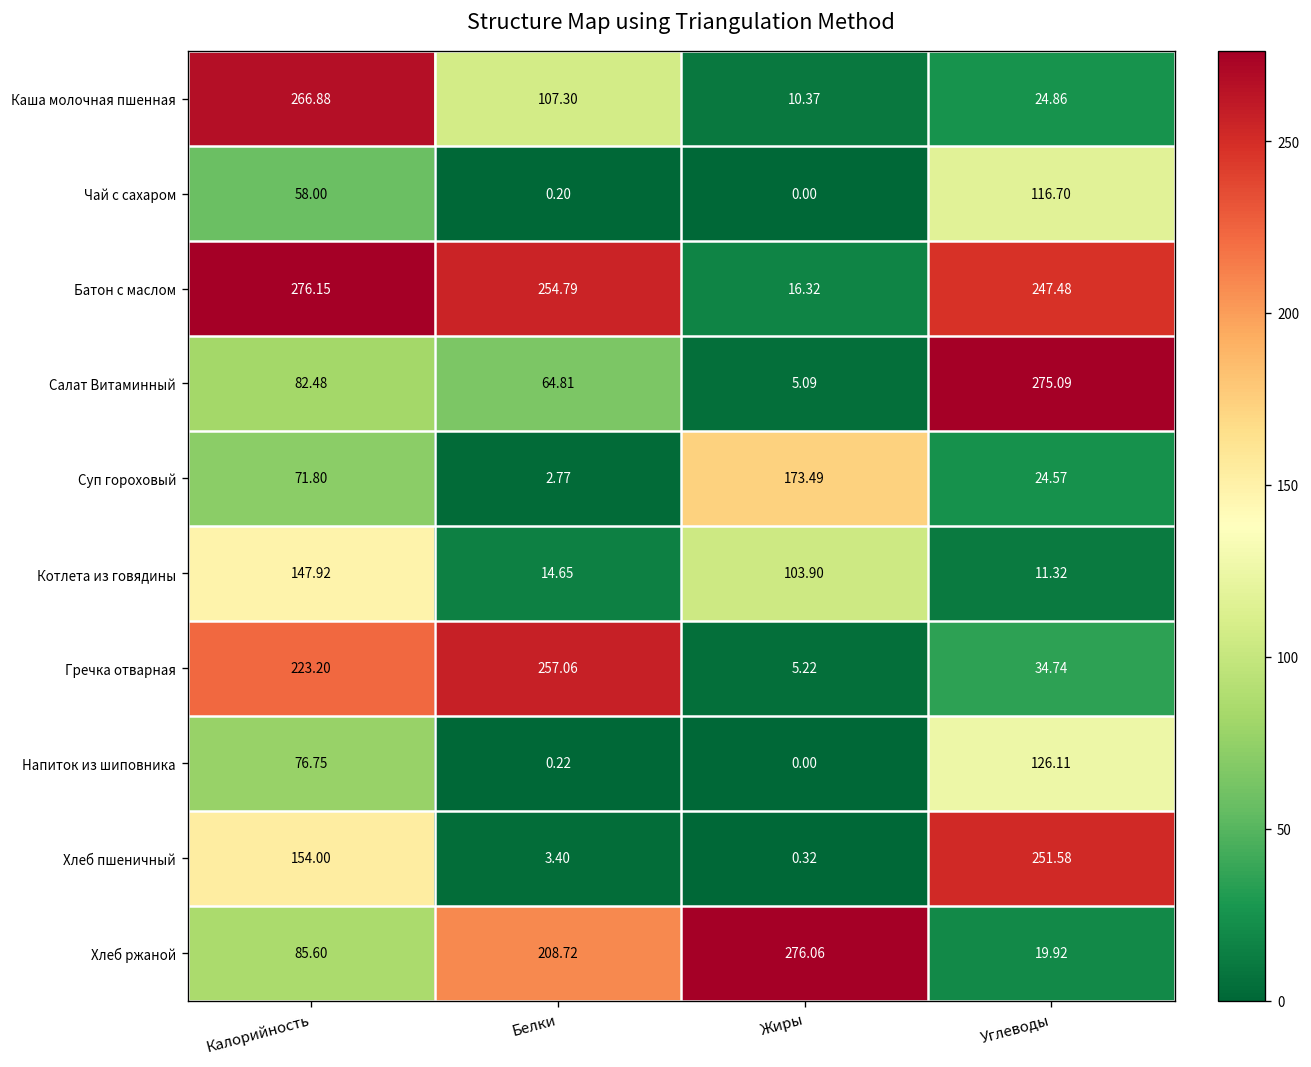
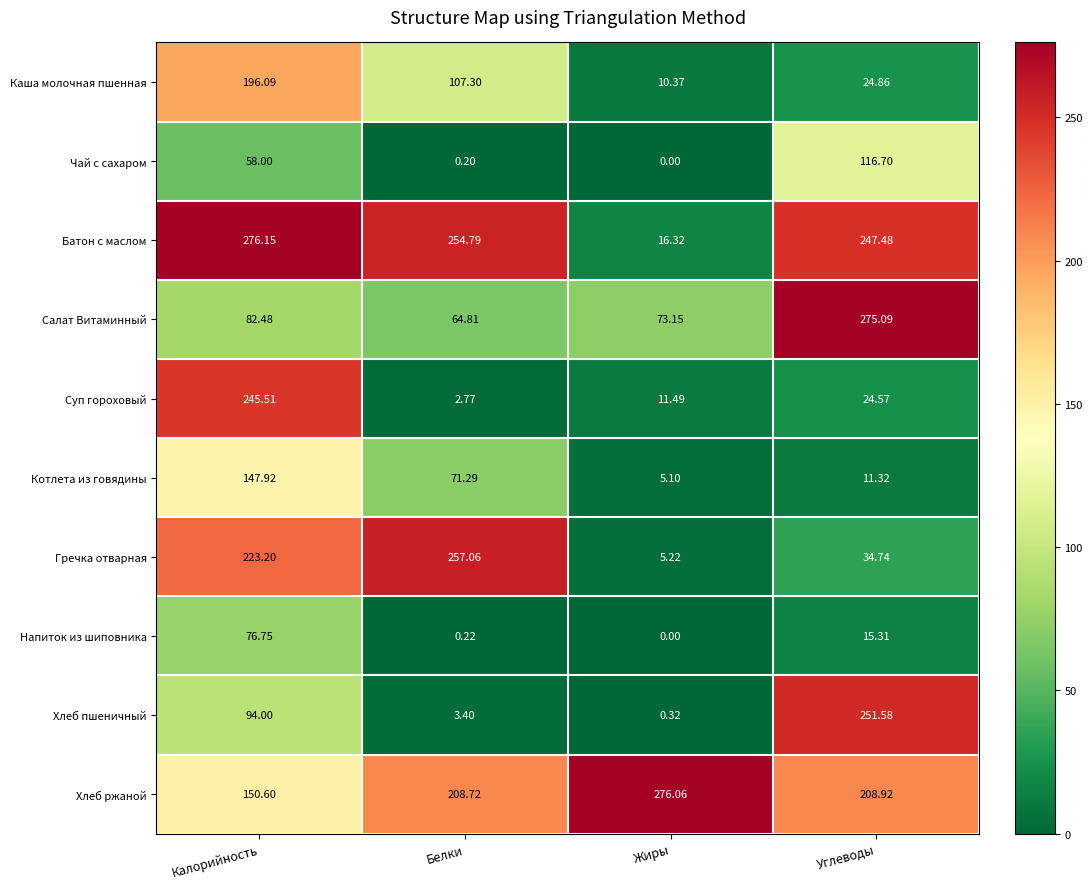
  {
    "Каша молочная пшенная": {
-     "Калорийность": 266.88,
+     "Калорийность": 196.09,
      "Белки": 107.30,
      "Жиры": 10.37,
      "Углеводы": 24.86
    },
    "Чай с сахаром": {
      "Калорийность": 58.00,
      "Белки": 0.20,
      "Жиры": 0.00,
      "Углеводы": 116.70
    },
    "Батон с маслом": {
      "Калорийность": 276.15,
      "Белки": 254.79,
      "Жиры": 16.32,
      "Углеводы": 247.48
    },
    "Салат Витаминный": {
      "Калорийность": 82.48,
      "Белки": 64.81,
-     "Жиры": 5.09,
+     "Жиры": 73.15,
      "Углеводы": 275.09
    },
    "Суп гороховый": {
-     "Калорийность": 71.80,
+     "Калорийность": 245.51,
      "Белки": 2.77,
-     "Жиры": 173.49,
+     "Жиры": 11.49,
      "Углеводы": 24.57
    },
    "Котлета из говядины": {
      "Калорийность": 147.92,
-     "Белки": 14.65,
-     "Жиры": 103.90,
+     "Белки": 71.29,
+     "Жиры": 5.10,
      "Углеводы": 11.32
    },
    "Гречка отварная": {
      "Калорийность": 223.20,
      "Белки": 257.06,
      "Жиры": 5.22,
      "Углеводы": 34.74
    },
    "Напиток из шиповника": {
      "Калорийность": 76.75,
      "Белки": 0.22,
      "Жиры": 0.00,
-     "Углеводы": 126.11
+     "Углеводы": 15.31
    },
    "Хлеб пшеничный": {
-     "Калорийность": 154.00,
+     "Калорийность": 94.00,
      "Белки": 3.40,
      "Жиры": 0.32,
      "Углеводы": 251.58
    },
    "Хлеб ржаной": {
-     "Калорийность": 85.60,
+     "Калорийность": 150.60,
      "Белки": 208.72,
      "Жиры": 276.06,
-     "Углеводы": 19.92
+     "Углеводы": 208.92
    }
  }
